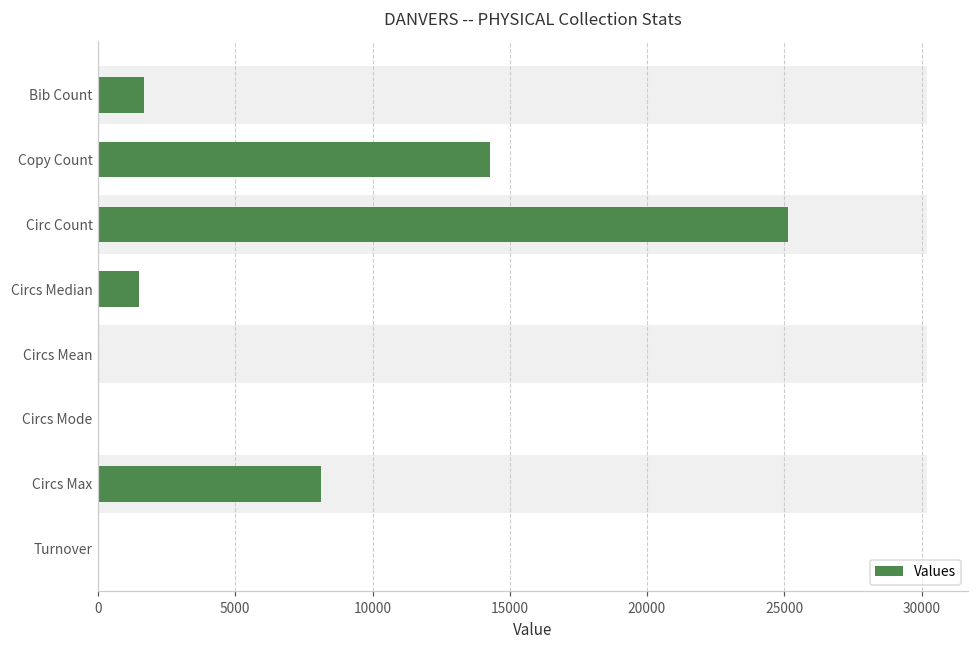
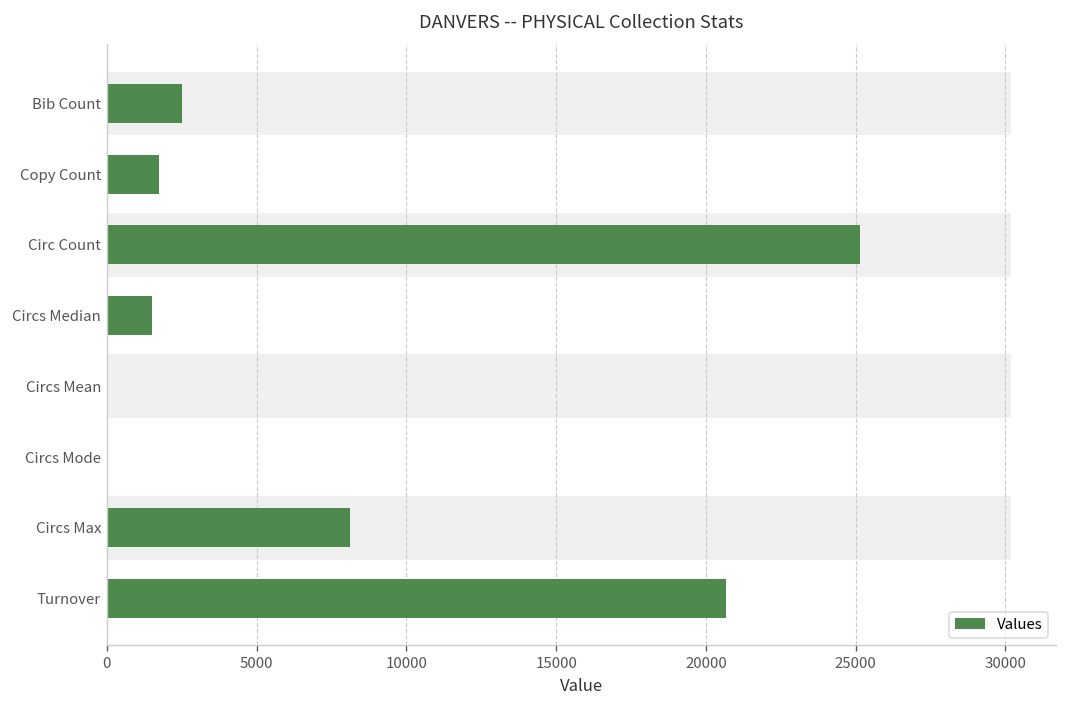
  {
    "Values": {
-     "Bib Count": 1700,
-     "Copy Count": 14300,
+     "Bib Count": 2500,
+     "Copy Count": 1700,
      "Circs Median": 1500,
-     "Turnover": 0
+     "Turnover": 20700
    }
  }
